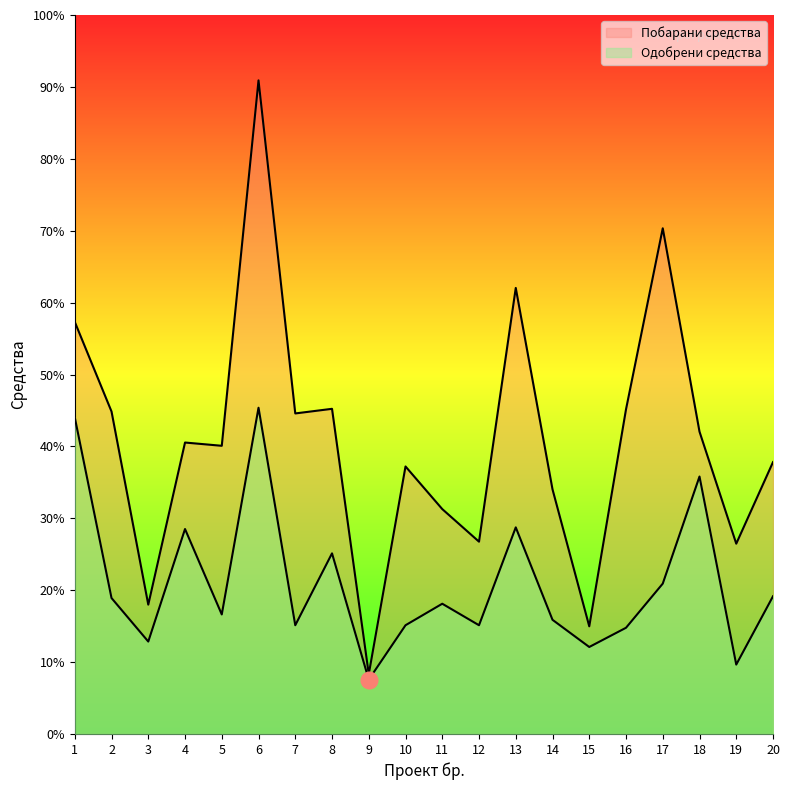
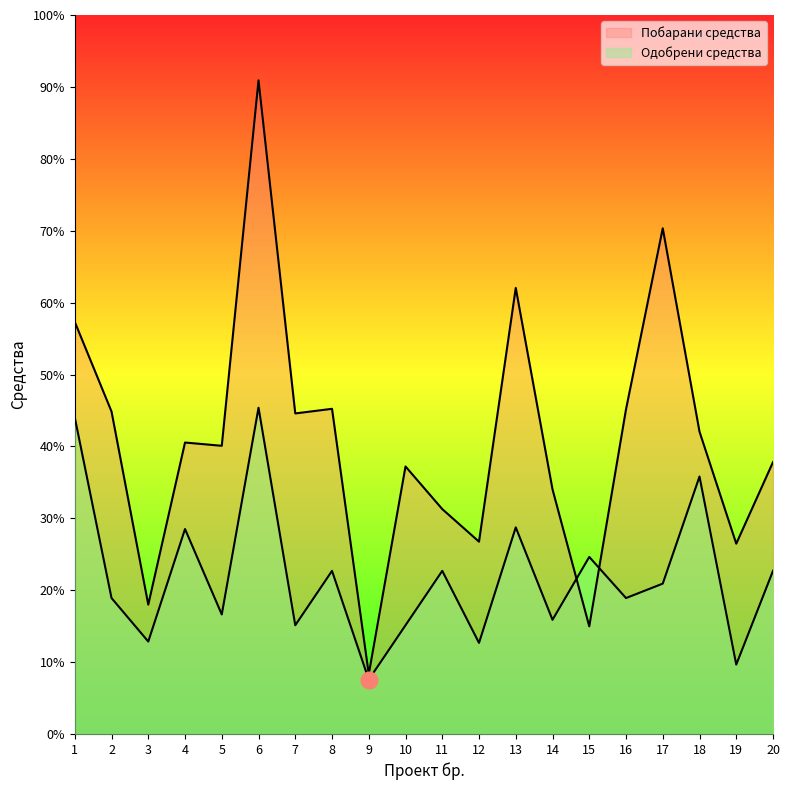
  {
    "Одобрени средства": {
      "1": "44%",
      "2": "19%",
      "3": "13%",
      "4": "29%",
      "5": "17%",
      "6": "45%",
      "7": "15%",
-     "8": "25%",
+     "8": "23%",
      "10": "15%",
-     "11": "18%",
-     "12": "15%",
+     "11": "23%",
+     "12": "13%",
      "13": "29%",
      "14": "16%",
-     "15": "12%",
-     "16": "15%",
+     "15": "25%",
+     "16": "19%",
      "17": "21%",
      "18": "36%",
      "19": "10%",
-     "20": "19%"
+     "20": "23%"
    }
  }
